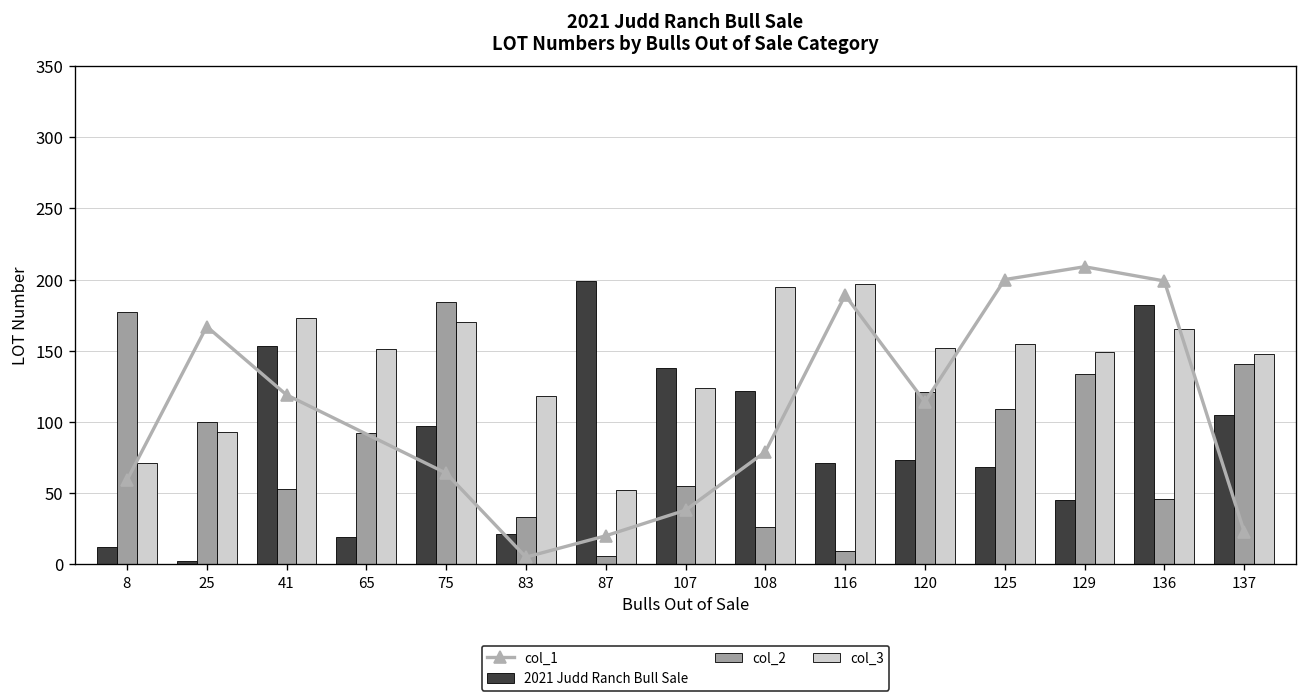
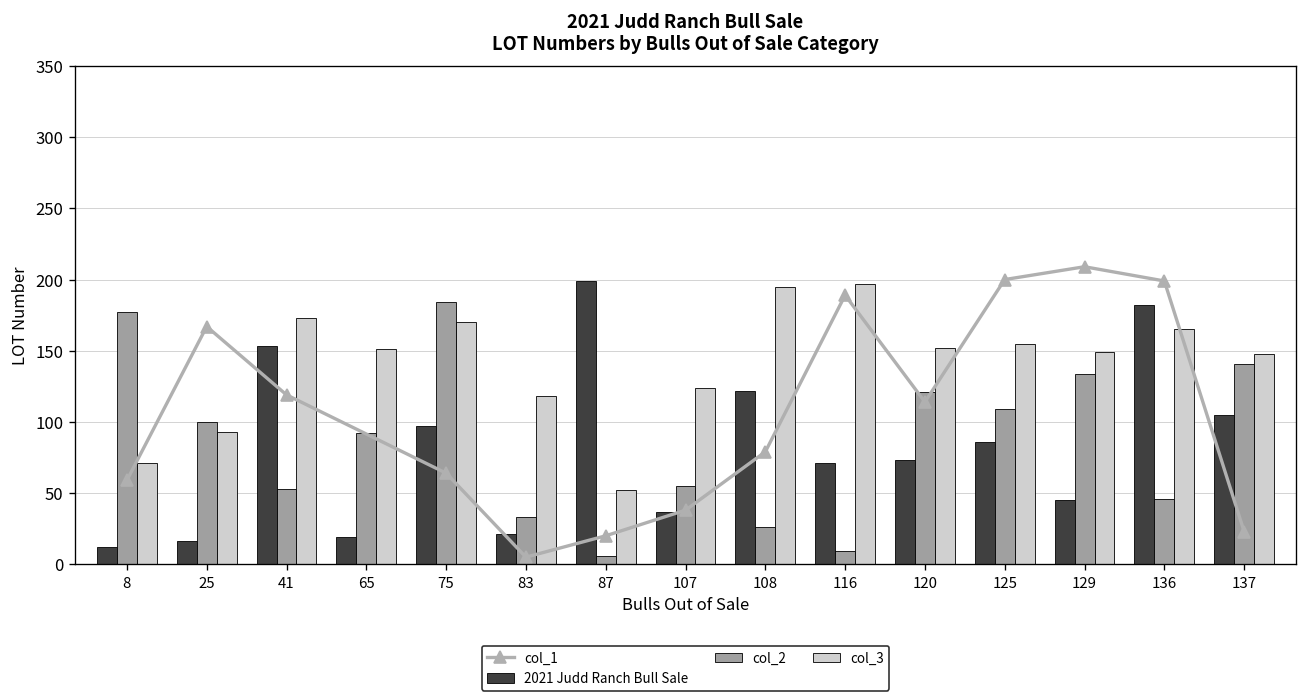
  {
    "2021 Judd Ranch Bull Sale": {
      "8": 12,
-     "25": 2,
+     "25": 16,
      "41": 153,
      "65": 19,
      "75": 97,
      "83": 21,
      "87": 199,
-     "107": 138,
+     "107": 37,
      "108": 122,
      "116": 71,
      "120": 73,
-     "125": 68,
+     "125": 86,
      "129": 45,
      "136": 182,
      "137": 105
    }
  }
